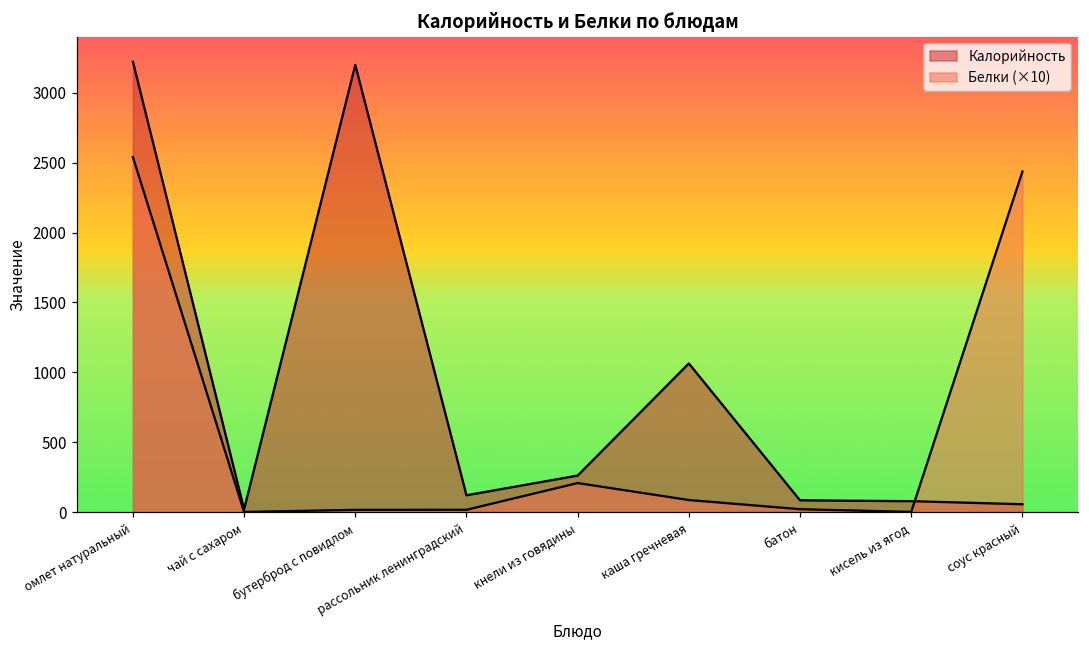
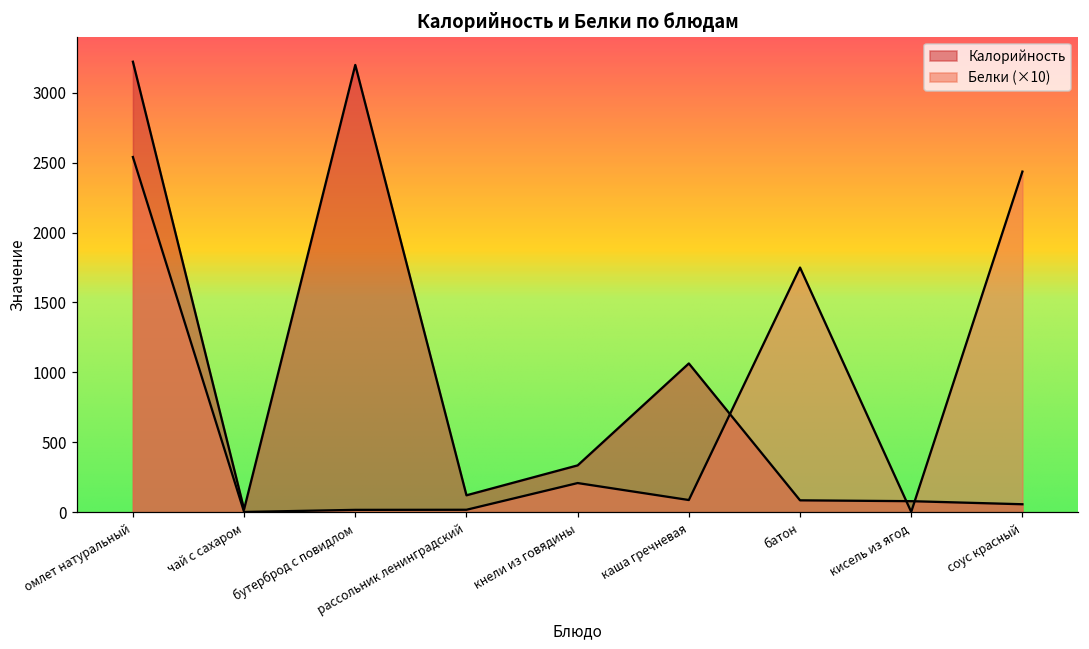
  {
    "Калорийность": {
      "омлет натуральный": 3220,
      "бутерброд с повидлом": 3200,
      "рассольник ленинградский": 120,
-     "кнели из говядины": 260,
+     "кнели из говядины": 340,
      "каша гречневая": 1060,
      "батон": 90,
      "кисель из ягод": 80,
      "соус красный": 60
    },
    "Белки (×10)": {
      "омлет натуральный": 2540,
      "бутерброд с повидлом": 20,
      "рассольник ленинградский": 20,
      "кнели из говядины": 210,
      "каша гречневая": 90,
-     "батон": 20,
+     "батон": 1750,
      "кисель из ягод": 0,
      "соус красный": 2440
    }
  }
